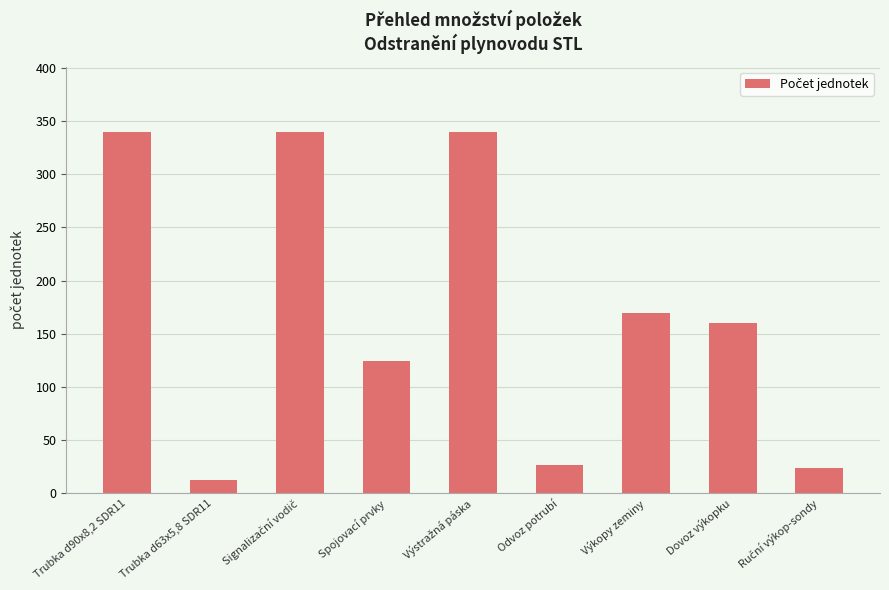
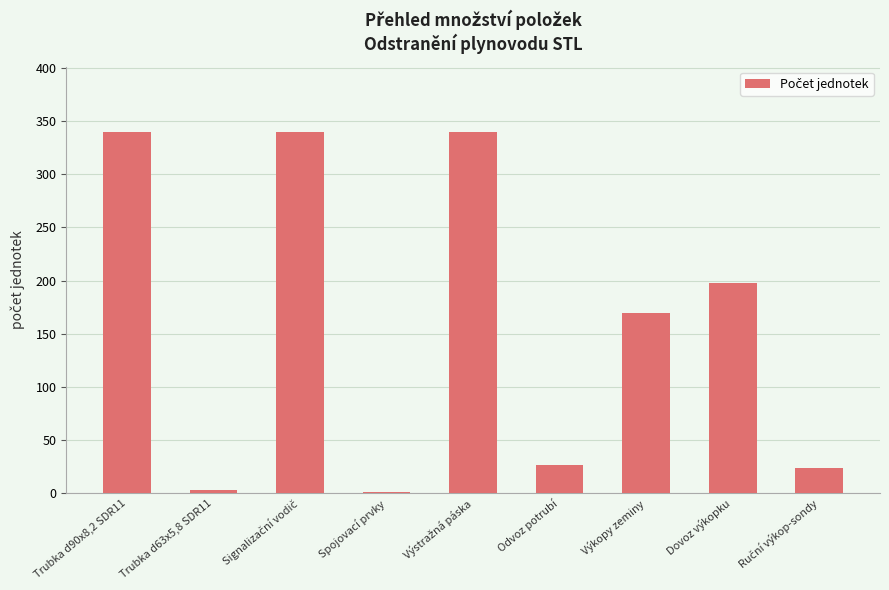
  {
    "Trubka d90x8,2 SDR11": 340,
-   "Trubka d63x5,8 SDR11": 12,
+   "Trubka d63x5,8 SDR11": 3,
    "Signalizační vodič": 340,
-   "Spojovací prvky": 124,
+   "Spojovací prvky": 1,
    "Výstražná páska": 340,
    "Odvoz potrubí": 26,
    "Výkopy zeminy": 169,
-   "Dovoz výkopku": 160,
+   "Dovoz výkopku": 198,
    "Ruční výkop-sondy": 24
  }
